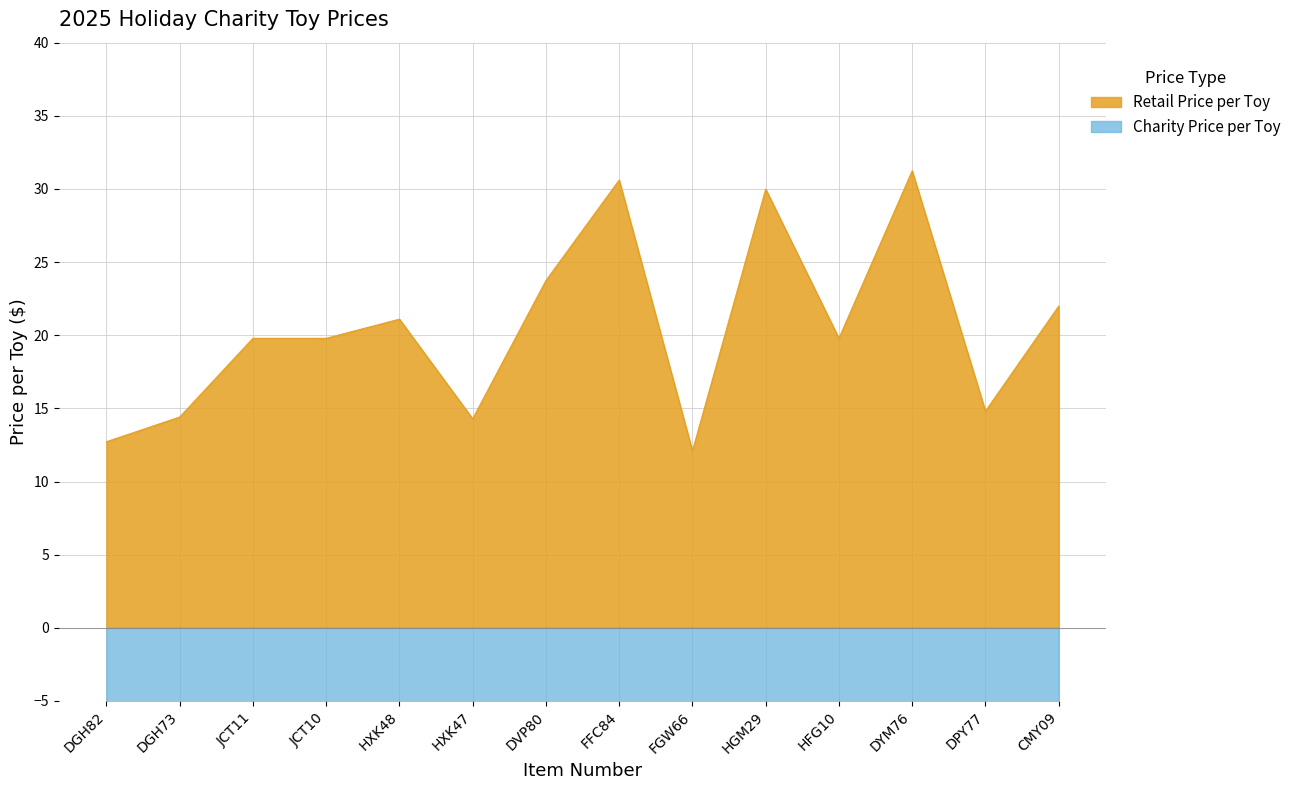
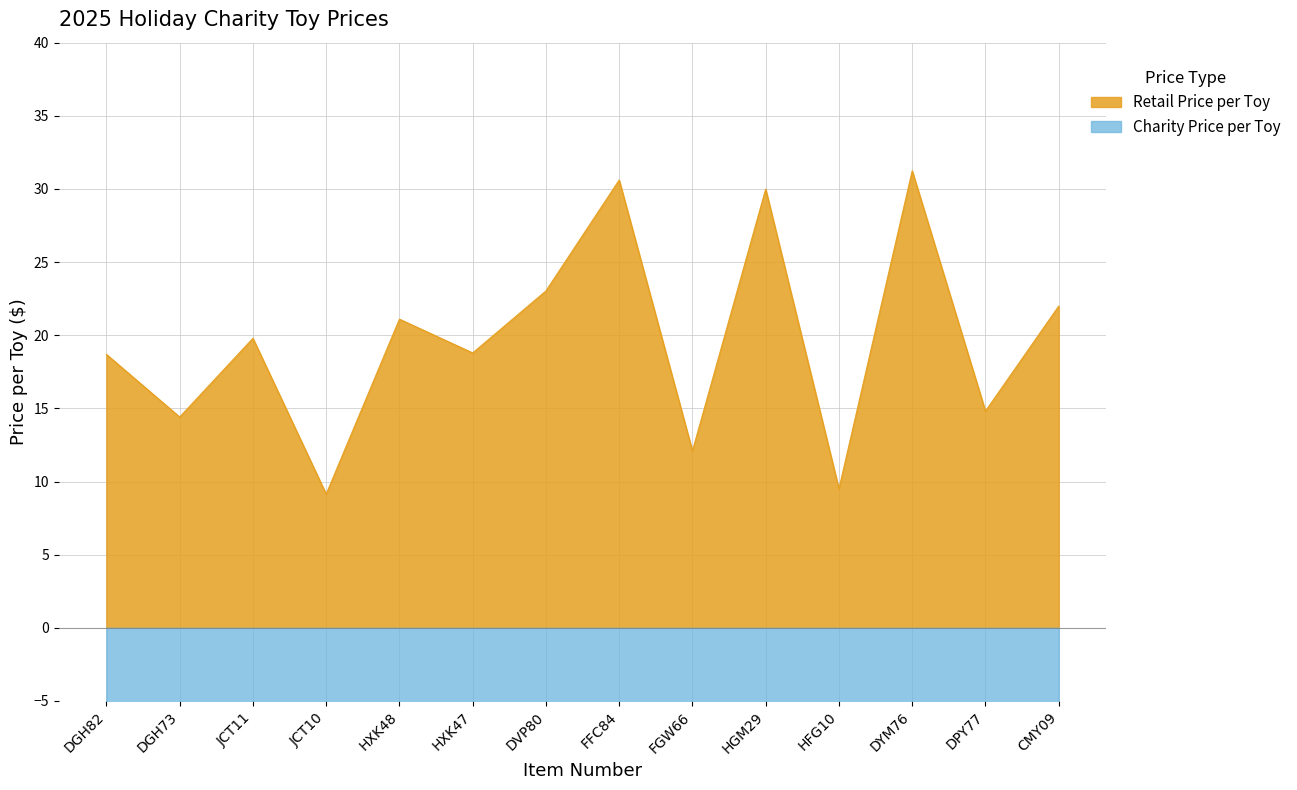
  {
    "Retail Price per Toy": {
-     "DGH82": 12.7,
+     "DGH82": 18.7,
      "DGH73": 14.4,
      "JCT11": 19.8,
-     "JCT10": 19.8,
+     "JCT10": 9.1,
      "HXK48": 21.1,
-     "HXK47": 14.3,
-     "DVP80": 23.7,
+     "HXK47": 18.8,
+     "DVP80": 23.0,
      "FFC84": 30.6,
      "FGW66": 12.1,
      "HGM29": 30.0,
-     "HFG10": 19.8,
+     "HFG10": 9.5,
      "DYM76": 31.2,
      "DPY77": 14.8,
      "CMY09": 22.0
    }
  }
